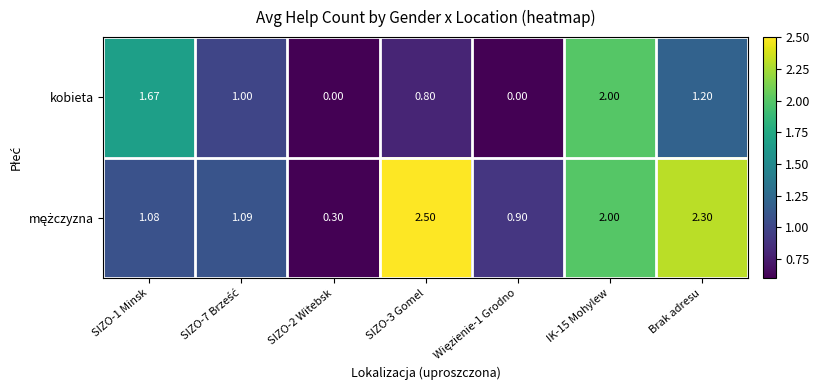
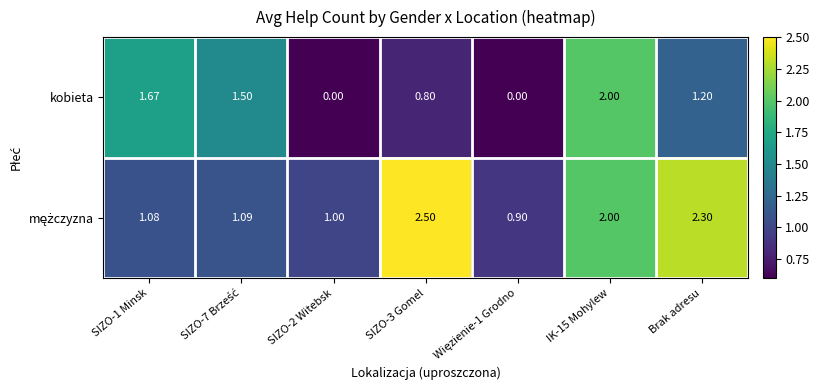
  {
    "kobieta": {
      "SIZO-1 Minsk": 1.67,
-     "SIZO-7 Brześć": 1.00,
+     "SIZO-7 Brześć": 1.50,
      "SIZO-2 Witebsk": 0.00,
      "SIZO-3 Gomel": 0.80,
      "Więzienie-1 Grodno": 0.00,
      "IK-15 Mohylew": 2.00,
      "Brak adresu": 1.20
    },
    "mężczyzna": {
      "SIZO-1 Minsk": 1.08,
      "SIZO-7 Brześć": 1.09,
-     "SIZO-2 Witebsk": 0.30,
+     "SIZO-2 Witebsk": 1.00,
      "SIZO-3 Gomel": 2.50,
      "Więzienie-1 Grodno": 0.90,
      "IK-15 Mohylew": 2.00,
      "Brak adresu": 2.30
    }
  }
